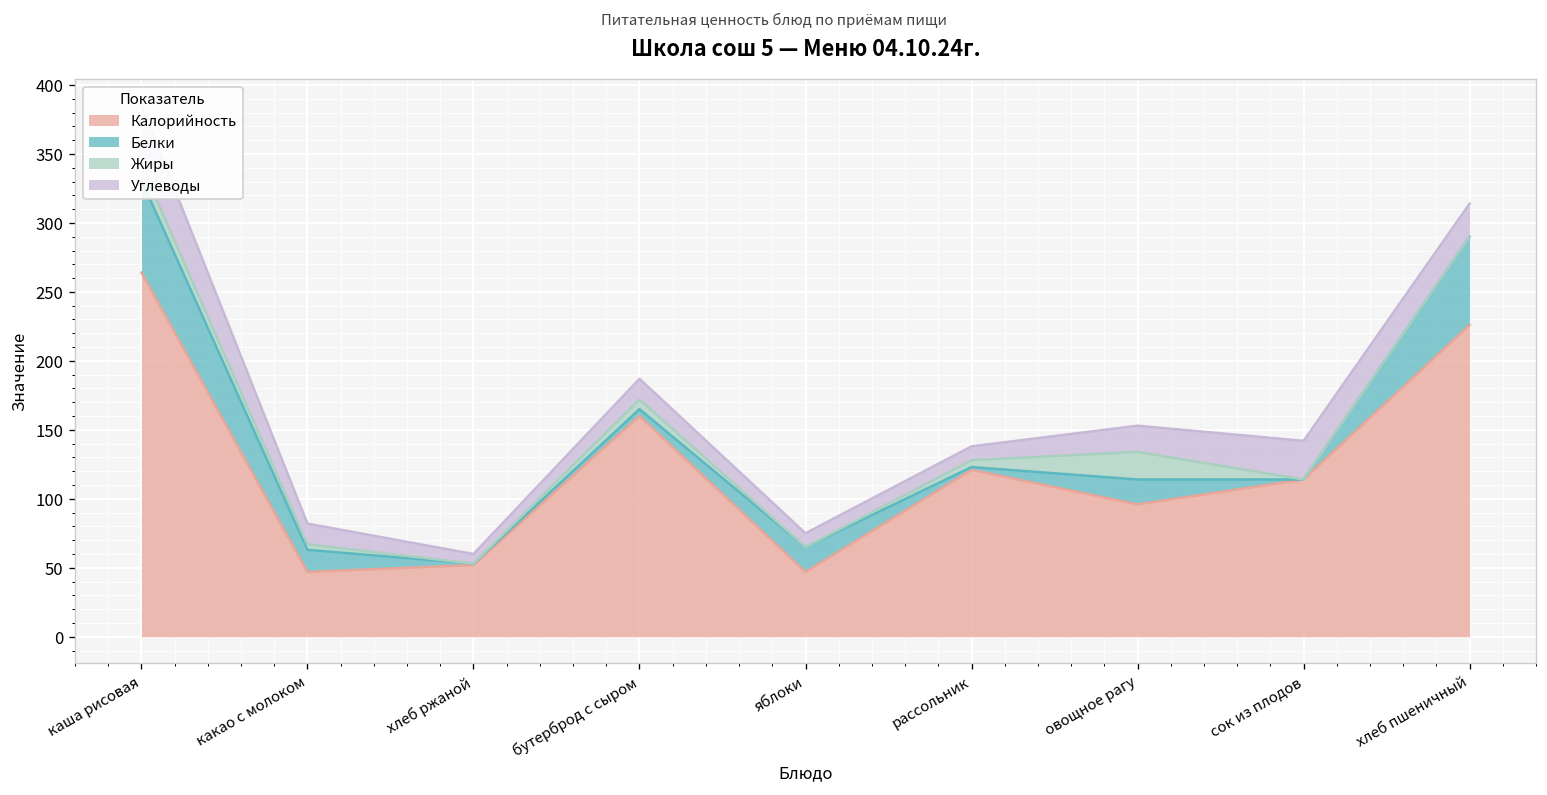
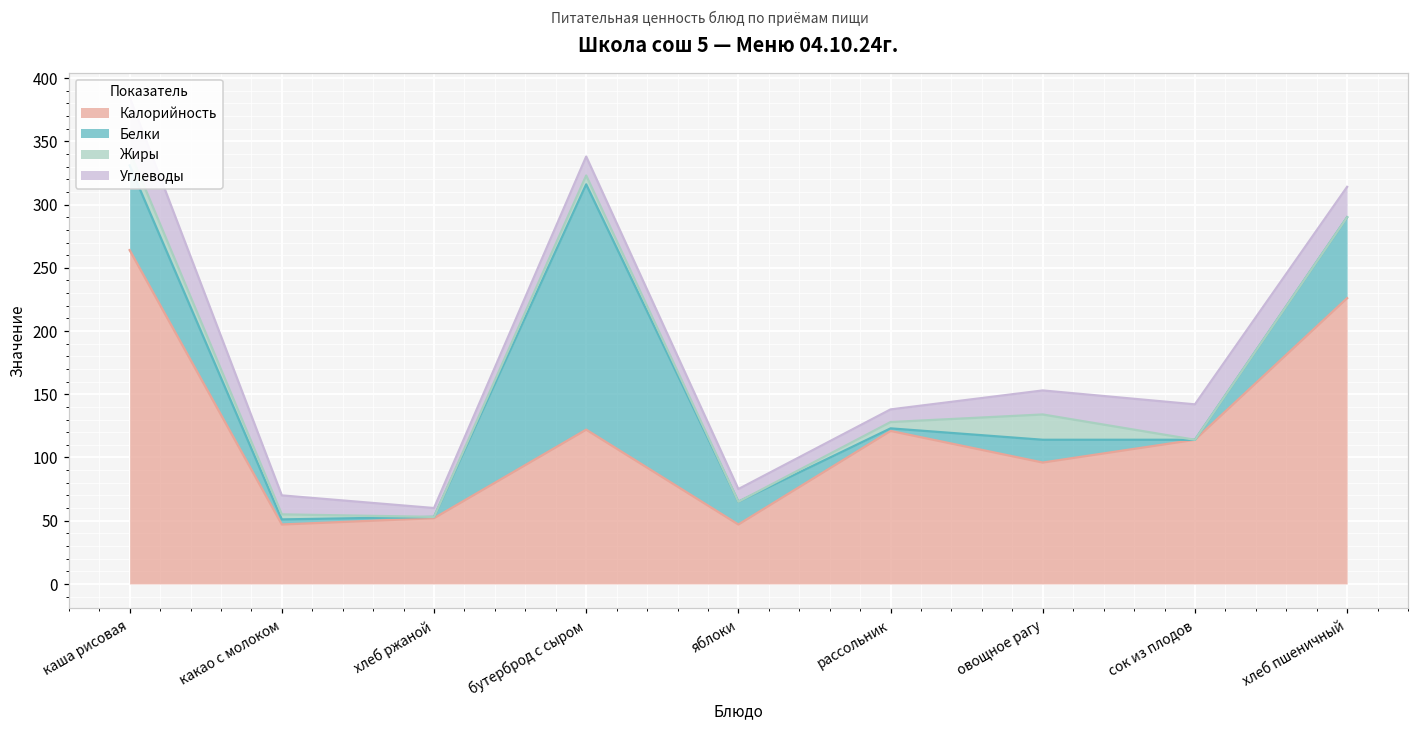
  {
    "Калорийность": {
      "каша рисовая": 264,
      "какао с молоком": 47,
-     "бутерброд с сыром": 160,
+     "бутерброд с сыром": 122,
      "яблоки": 47,
      "овощное рагу": 96,
      "хлеб пшеничный": 226
    },
    "Белки": {
-     "какао с молоком": 16,
-     "бутерброд с сыром": 5,
+     "какао с молоком": 4,
+     "бутерброд с сыром": 194,
      "овощное рагу": 18
    }
  }
